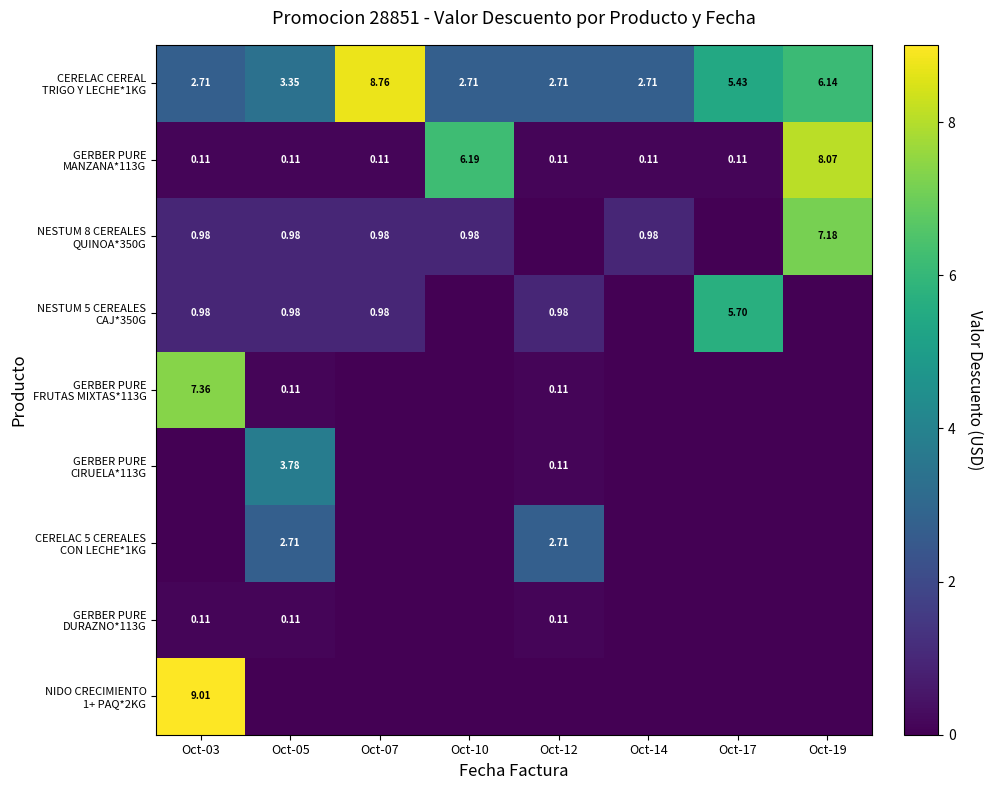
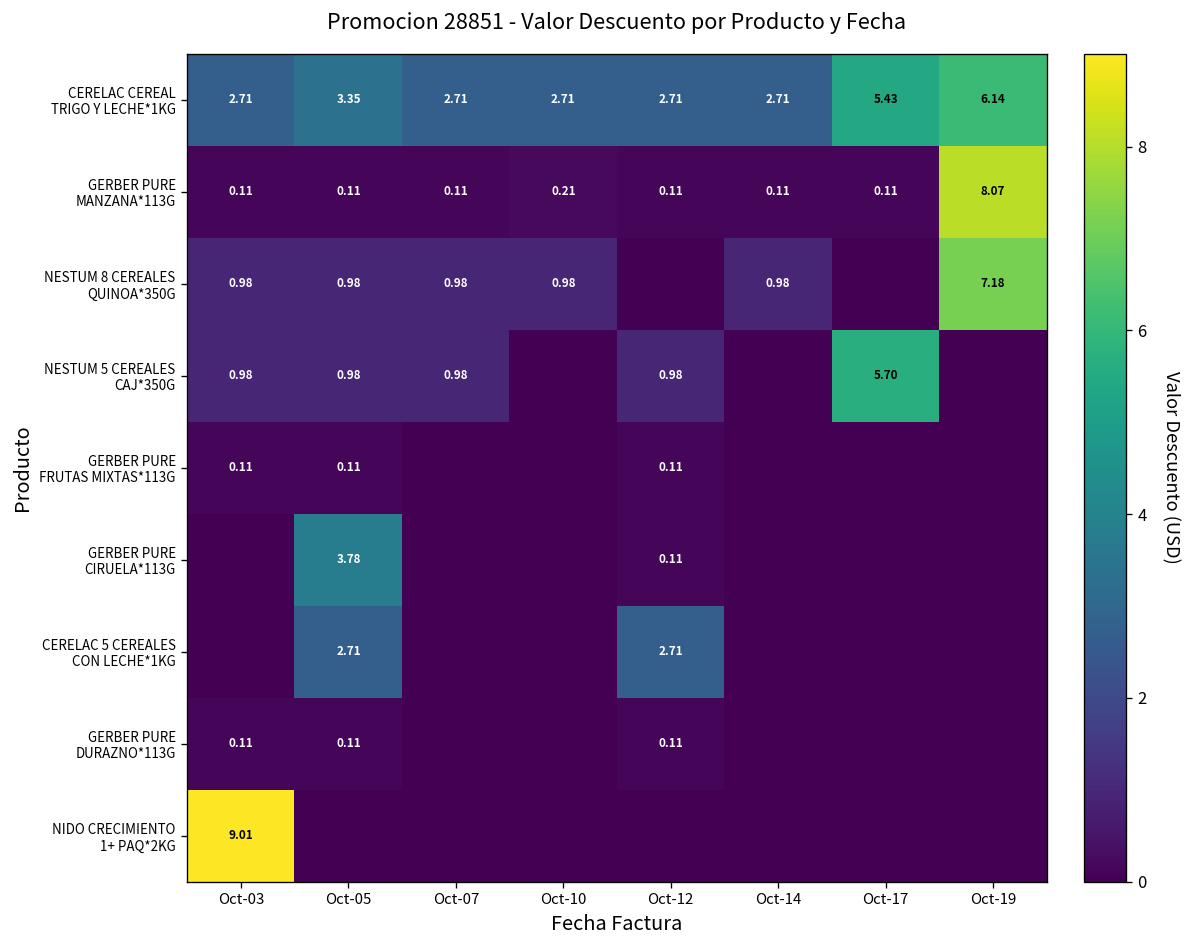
  {
    "CERELAC CEREAL TRIGO Y LECHE*1KG": {
      "Oct-03": 2.71,
      "Oct-05": 3.35,
-     "Oct-07": 8.76,
+     "Oct-07": 2.71,
      "Oct-10": 2.71,
      "Oct-12": 2.71,
      "Oct-14": 2.71,
      "Oct-17": 5.43,
      "Oct-19": 6.14
    },
    "GERBER PURE MANZANA*113G": {
      "Oct-03": 0.11,
      "Oct-05": 0.11,
      "Oct-07": 0.11,
-     "Oct-10": 6.19,
+     "Oct-10": 0.21,
      "Oct-12": 0.11,
      "Oct-14": 0.11,
      "Oct-17": 0.11,
      "Oct-19": 8.07
    },
    "NESTUM 8 CEREALES QUINOA*350G": {
      "Oct-03": 0.98,
      "Oct-05": 0.98,
      "Oct-07": 0.98,
      "Oct-10": 0.98,
      "Oct-14": 0.98,
      "Oct-19": 7.18
    },
    "NESTUM 5 CEREALES CAJ*350G": {
      "Oct-03": 0.98,
      "Oct-05": 0.98,
      "Oct-07": 0.98,
      "Oct-12": 0.98,
      "Oct-17": 5.70
    },
    "GERBER PURE FRUTAS MIXTAS*113G": {
-     "Oct-03": 7.36,
+     "Oct-03": 0.11,
      "Oct-05": 0.11,
      "Oct-12": 0.11
    },
    "GERBER PURE CIRUELA*113G": {
      "Oct-05": 3.78,
      "Oct-12": 0.11
    },
    "CERELAC 5 CEREALES CON LECHE*1KG": {
      "Oct-05": 2.71,
      "Oct-12": 2.71
    },
    "GERBER PURE DURAZNO*113G": {
      "Oct-03": 0.11,
      "Oct-05": 0.11,
      "Oct-12": 0.11
    },
    "NIDO CRECIMIENTO 1+ PAQ*2KG": {
      "Oct-03": 9.01
    }
  }
